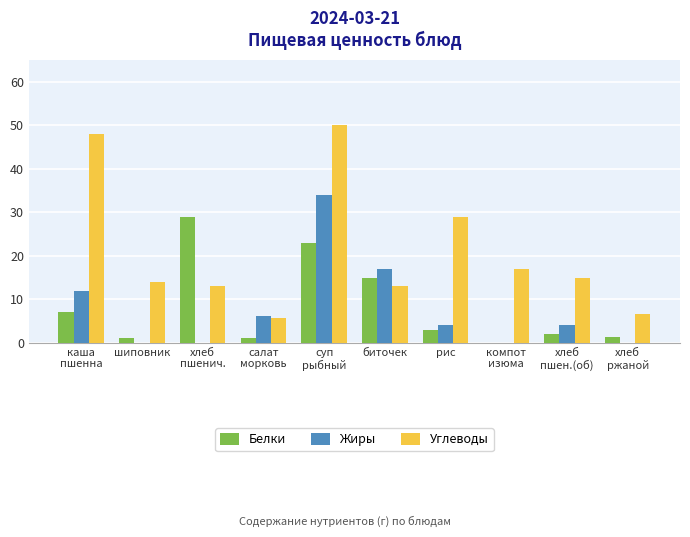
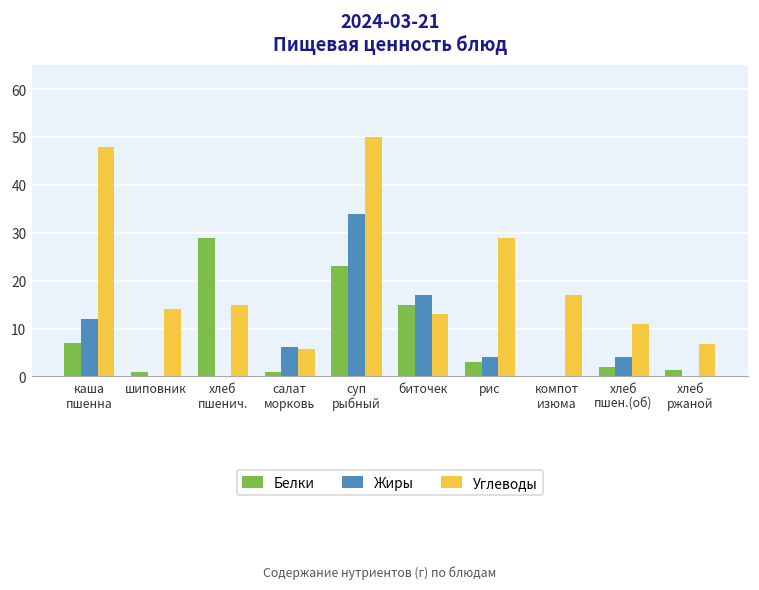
  {
    "Белки": {
      "каша пшенна": 7,
      "шиповник": 1,
      "хлеб пшенич.": 29,
      "салат морковь": 1,
      "суп рыбный": 23,
      "биточек": 15,
      "рис": 3,
      "компот изюма": 0,
      "хлеб пшен.(об)": 2,
      "хлеб ржаной": 1
    },
    "Жиры": {
      "каша пшенна": 12,
      "шиповник": 0,
      "хлеб пшенич.": 0,
      "салат морковь": 6,
      "суп рыбный": 34,
      "биточек": 17,
      "рис": 4,
      "компот изюма": 0,
      "хлеб пшен.(об)": 4,
      "хлеб ржаной": 0
    },
    "Углеводы": {
      "каша пшенна": 48,
      "шиповник": 14,
-     "хлеб пшенич.": 13,
+     "хлеб пшенич.": 15,
      "салат морковь": 6,
      "суп рыбный": 50,
      "биточек": 13,
      "рис": 29,
      "компот изюма": 17,
-     "хлеб пшен.(об)": 15,
+     "хлеб пшен.(об)": 11,
      "хлеб ржаной": 7
    }
  }
